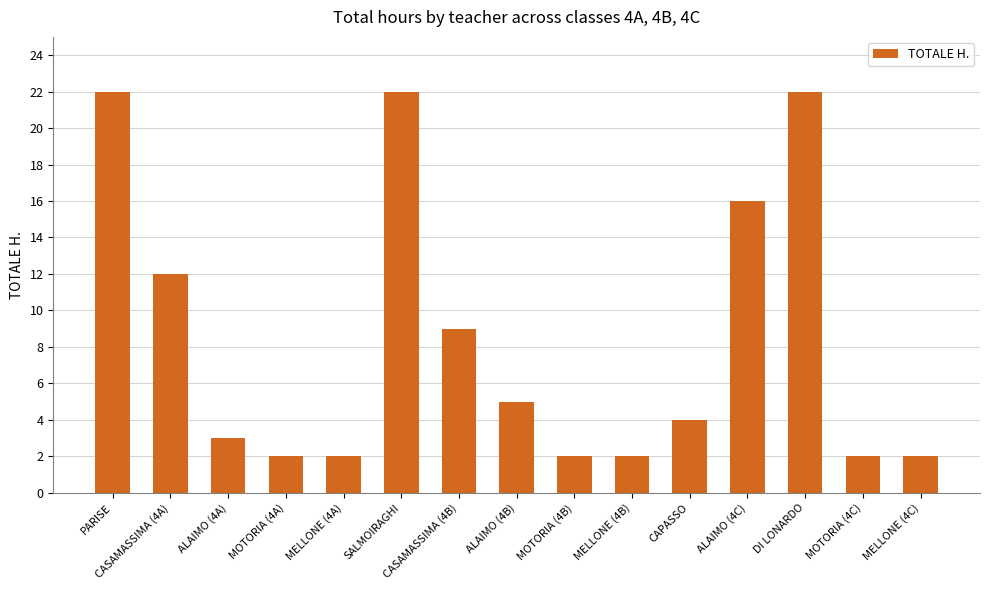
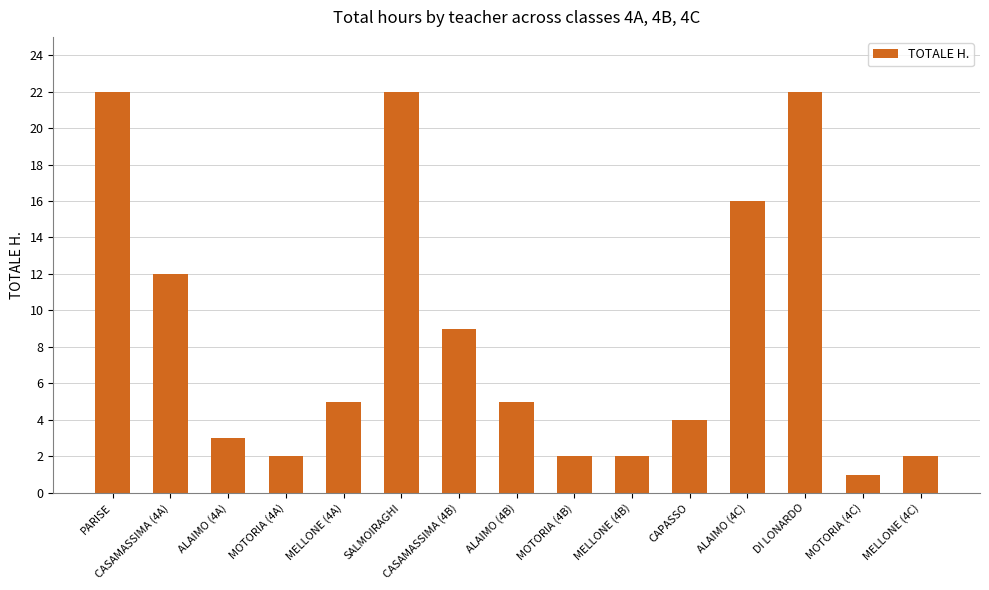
  {
    "PARISE": 22,
    "CASAMASSIMA (4A)": 12,
    "ALAIMO (4A)": 3,
    "MOTORIA (4A)": 2,
-   "MELLONE (4A)": 2,
+   "MELLONE (4A)": 5,
    "SALMOIRAGHI": 22,
    "CASAMASSIMA (4B)": 9,
    "ALAIMO (4B)": 5,
    "MOTORIA (4B)": 2,
    "MELLONE (4B)": 2,
    "CAPASSO": 4,
    "ALAIMO (4C)": 16,
    "DI LONARDO": 22,
-   "MOTORIA (4C)": 2,
+   "MOTORIA (4C)": 1,
    "MELLONE (4C)": 2
  }
